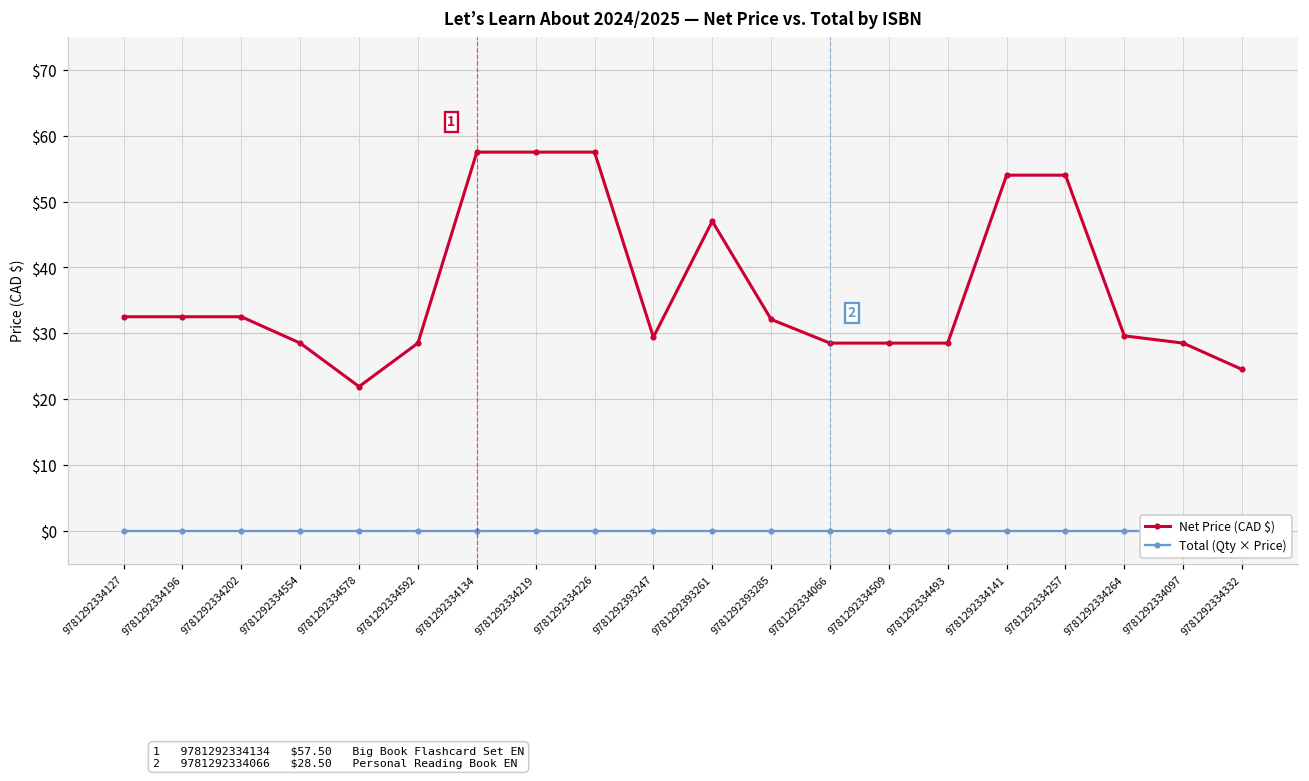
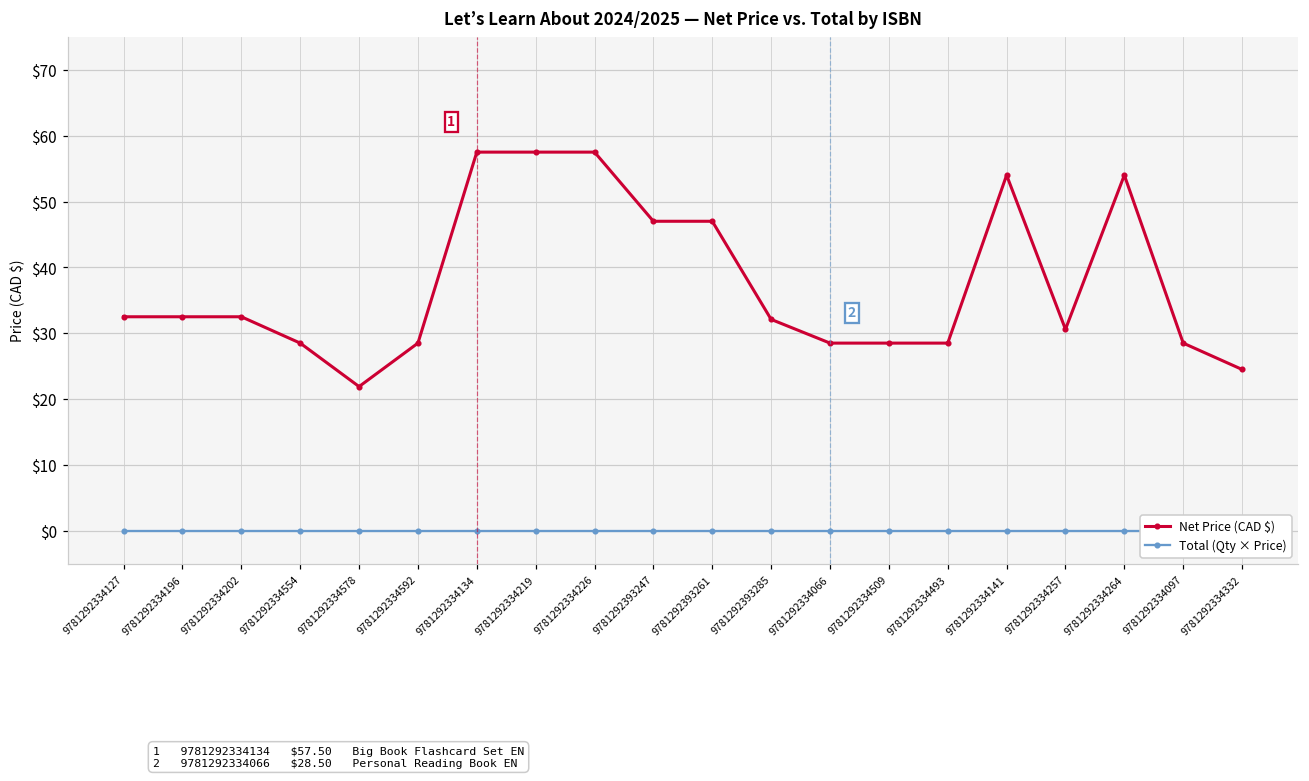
  {
    "Net Price (CAD $)": {
      "9781292334127": "$33",
      "9781292334196": "$33",
      "9781292334202": "$33",
      "9781292334554": "$29",
      "9781292334578": "$22",
      "9781292334592": "$29",
      "9781292334134": "$58",
      "9781292334219": "$58",
      "9781292334226": "$58",
-     "9781292393247": "$29",
+     "9781292393247": "$47",
      "9781292393261": "$47",
      "9781292393285": "$32",
      "9781292334066": "$29",
      "9781292334509": "$29",
      "9781292334493": "$29",
      "9781292334141": "$54",
-     "9781292334257": "$54",
-     "9781292334264": "$30",
+     "9781292334257": "$31",
+     "9781292334264": "$54",
      "9781292334097": "$29",
      "9781292334332": "$25"
    },
    "Total (Qty × Price)": {
      "9781292334127": "$0",
      "9781292334196": "$0",
      "9781292334202": "$0",
      "9781292334554": "$0",
      "9781292334578": "$0",
      "9781292334592": "$0",
      "9781292334134": "$0",
      "9781292334219": "$0",
      "9781292334226": "$0",
      "9781292393247": "$0",
      "9781292393261": "$0",
      "9781292393285": "$0",
      "9781292334066": "$0",
      "9781292334509": "$0",
      "9781292334493": "$0",
      "9781292334141": "$0",
      "9781292334257": "$0",
      "9781292334264": "$0"
    }
  }
